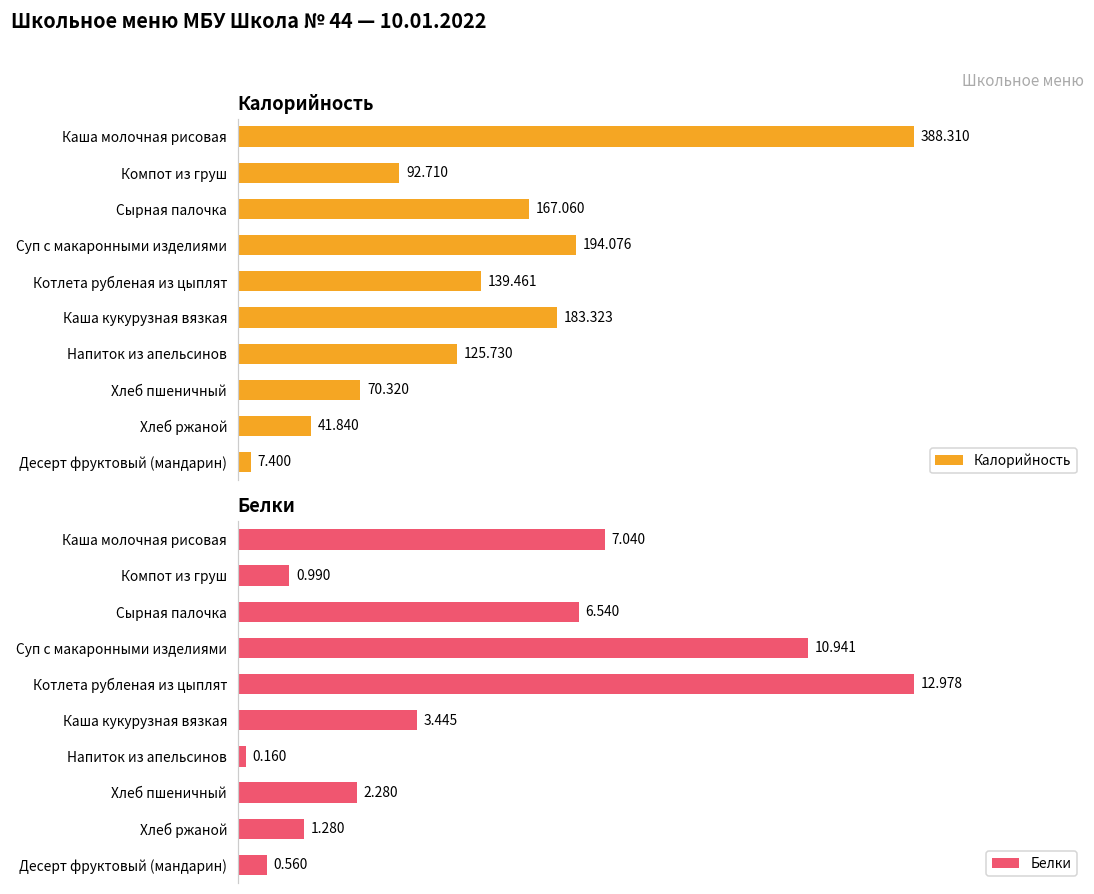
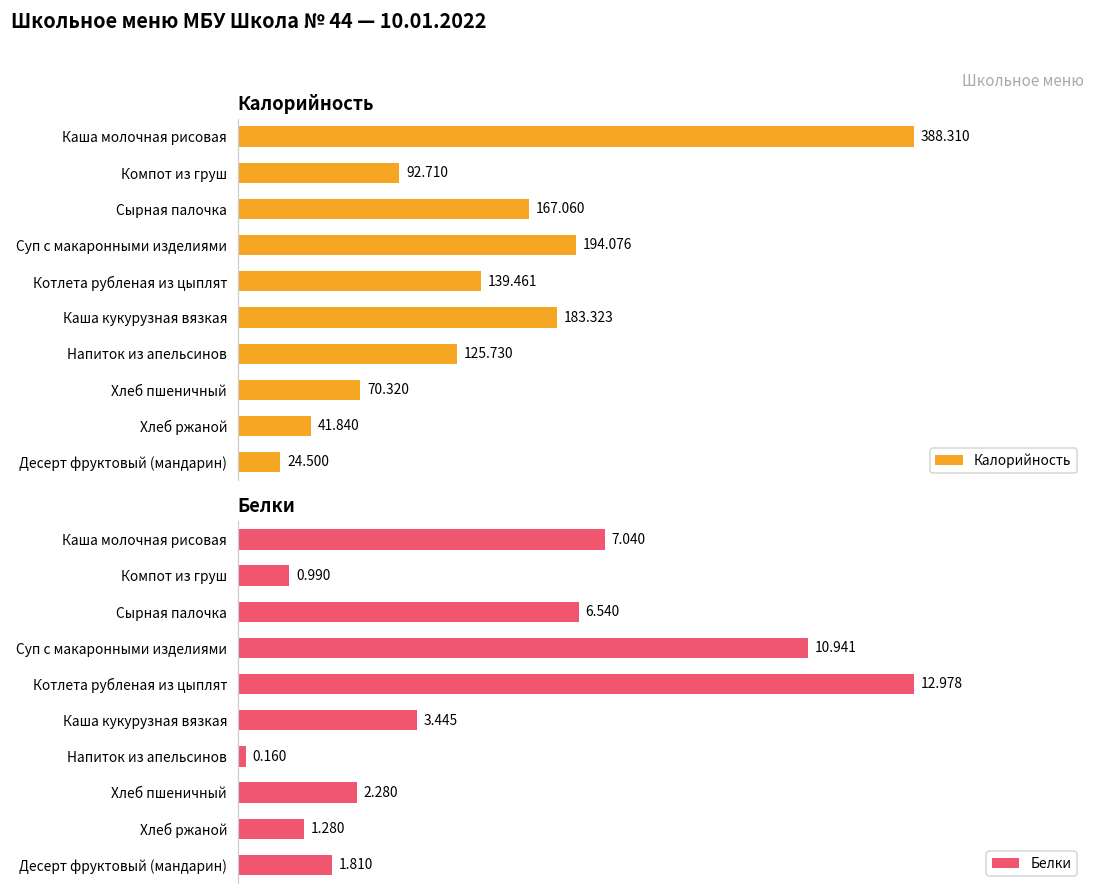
  {
    "Калорийность": {
      "Каша молочная рисовая": 388.310,
      "Компот из груш": 92.710,
      "Сырная палочка": 167.060,
      "Суп с макаронными изделиями": 194.076,
      "Котлета рубленая из цыплят": 139.461,
      "Каша кукурузная вязкая": 183.323,
      "Напиток из апельсинов": 125.730,
      "Хлеб пшеничный": 70.320,
      "Хлеб ржаной": 41.840,
-     "Десерт фруктовый (мандарин)": 7.400
+     "Десерт фруктовый (мандарин)": 24.500
    },
    "Белки": {
      "Каша молочная рисовая": 7.040,
      "Компот из груш": 0.990,
      "Сырная палочка": 6.540,
      "Суп с макаронными изделиями": 10.941,
      "Котлета рубленая из цыплят": 12.978,
      "Каша кукурузная вязкая": 3.445,
      "Напиток из апельсинов": 0.160,
      "Хлеб пшеничный": 2.280,
      "Хлеб ржаной": 1.280,
-     "Десерт фруктовый (мандарин)": 0.560
+     "Десерт фруктовый (мандарин)": 1.810
    }
  }
